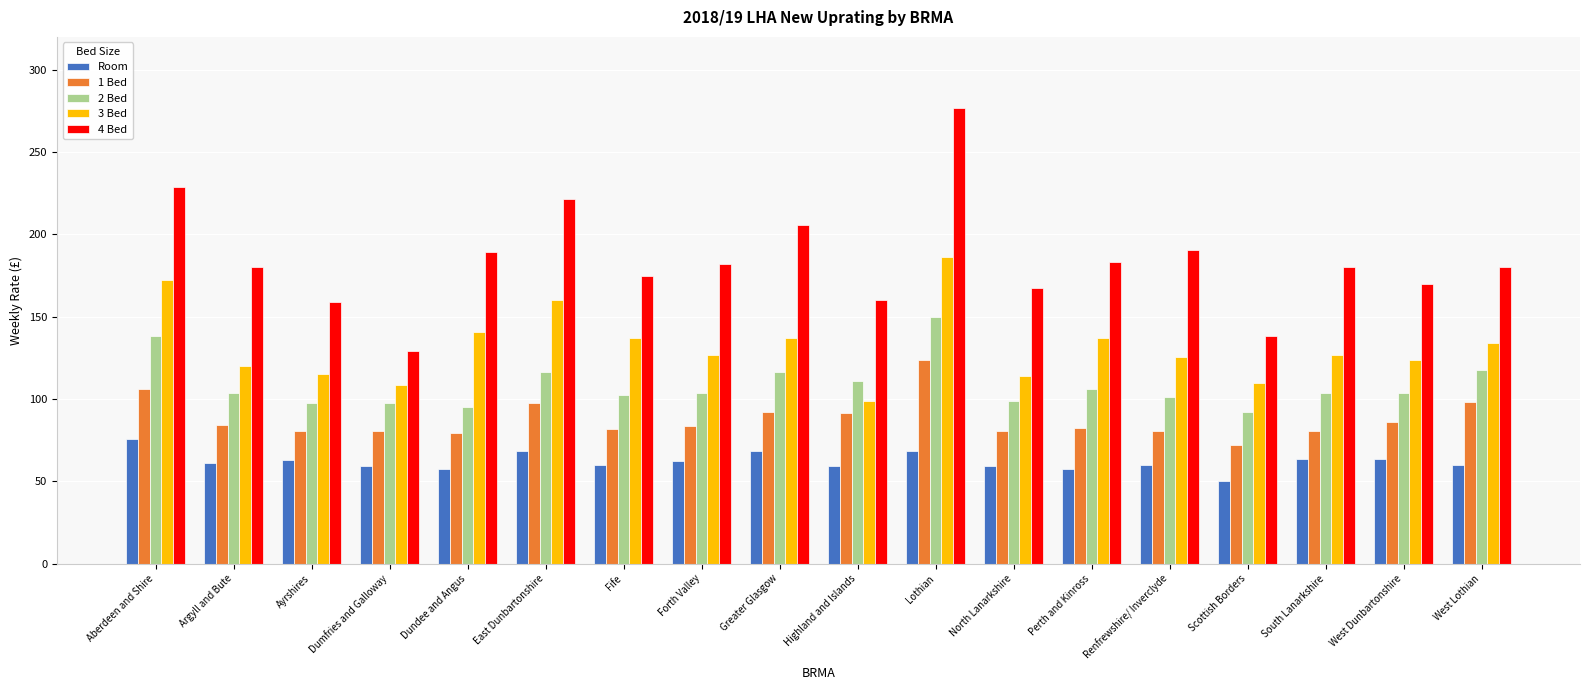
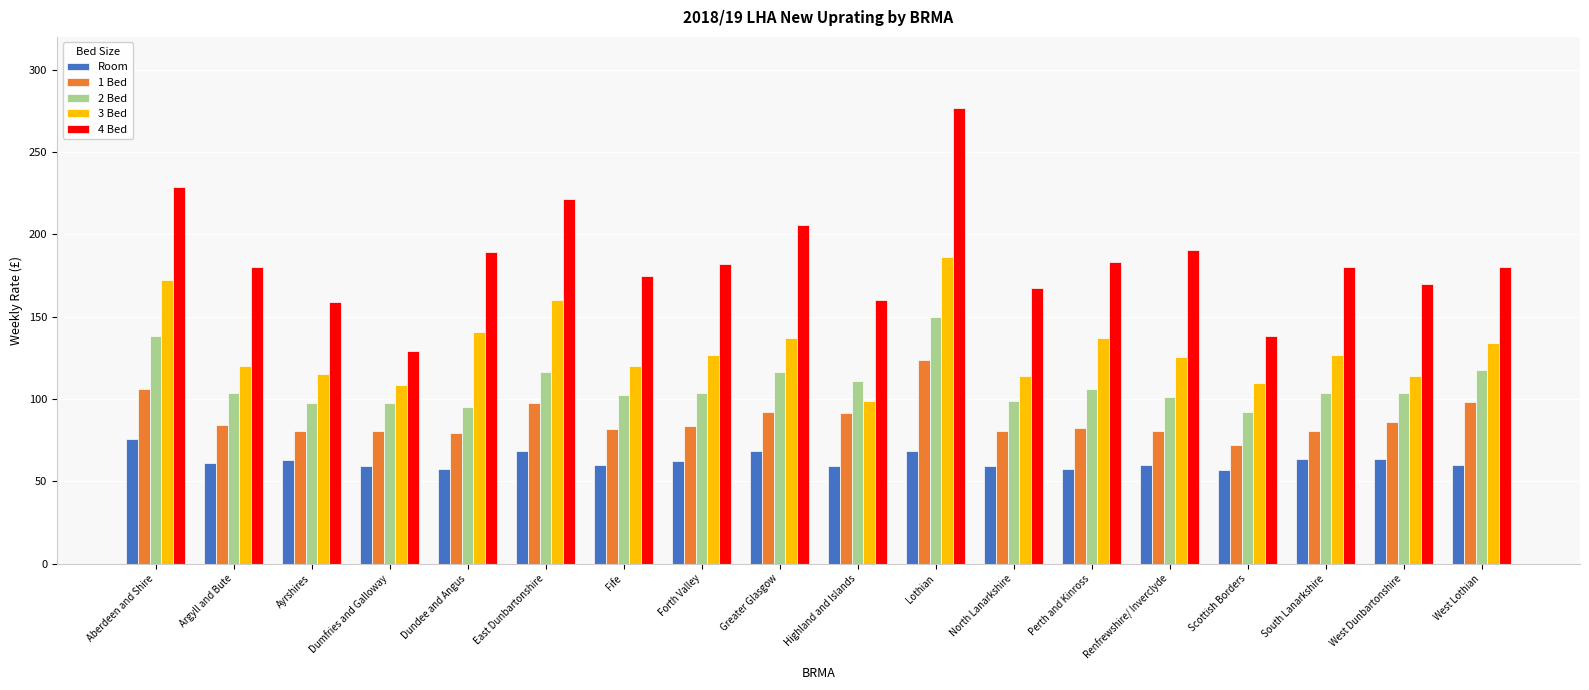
  {
    "Room": {
      "Aberdeen and Shire": 76,
      "Argyll and Bute": 61,
      "Ayrshires": 63,
      "Dumfries and Galloway": 59,
      "Dundee and Angus": 58,
      "East Dunbartonshire": 68,
      "Fife": 60,
      "Forth Valley": 62,
      "Greater Glasgow": 68,
      "Highland and Islands": 59,
      "Lothian": 68,
      "North Lanarkshire": 59,
      "Perth and Kinross": 58,
      "Renfrewshire/ Inverclyde": 60,
-     "Scottish Borders": 50,
+     "Scottish Borders": 57,
      "South Lanarkshire": 63,
      "West Dunbartonshire": 63,
      "West Lothian": 60
    },
    "1 Bed": {
      "Aberdeen and Shire": 106,
      "Argyll and Bute": 84,
      "Ayrshires": 81,
      "Dumfries and Galloway": 81,
      "Dundee and Angus": 79,
      "East Dunbartonshire": 98,
      "Fife": 82,
      "Forth Valley": 84,
      "Greater Glasgow": 92,
      "Highland and Islands": 92,
      "Lothian": 124,
      "North Lanarkshire": 81,
      "Perth and Kinross": 82,
      "Renfrewshire/ Inverclyde": 81,
      "Scottish Borders": 72,
      "South Lanarkshire": 81,
      "West Dunbartonshire": 86,
      "West Lothian": 98
    },
    "2 Bed": {
      "Aberdeen and Shire": 138,
      "Argyll and Bute": 104,
      "Ayrshires": 98,
      "Dumfries and Galloway": 98,
      "Dundee and Angus": 95,
      "East Dunbartonshire": 117,
      "Fife": 103,
      "Forth Valley": 104,
      "Greater Glasgow": 117,
      "Highland and Islands": 111,
      "Lothian": 150,
      "North Lanarkshire": 99,
      "Perth and Kinross": 106,
      "Renfrewshire/ Inverclyde": 102,
      "Scottish Borders": 92,
      "South Lanarkshire": 104,
      "West Dunbartonshire": 104,
      "West Lothian": 118
    },
    "3 Bed": {
      "Aberdeen and Shire": 173,
      "Argyll and Bute": 120,
      "Ayrshires": 115,
      "Dumfries and Galloway": 108,
      "Dundee and Angus": 141,
      "East Dunbartonshire": 160,
-     "Fife": 137,
+     "Fife": 120,
      "Forth Valley": 127,
      "Greater Glasgow": 137,
      "Highland and Islands": 99,
      "Lothian": 186,
      "North Lanarkshire": 114,
      "Perth and Kinross": 137,
      "Renfrewshire/ Inverclyde": 125,
      "Scottish Borders": 110,
      "South Lanarkshire": 127,
-     "West Dunbartonshire": 124,
+     "West Dunbartonshire": 114,
      "West Lothian": 134
    },
    "4 Bed": {
      "Aberdeen and Shire": 229,
      "Argyll and Bute": 180,
      "Ayrshires": 159,
      "Dumfries and Galloway": 129,
      "Dundee and Angus": 189,
      "East Dunbartonshire": 221,
      "Fife": 175,
      "Forth Valley": 182,
      "Greater Glasgow": 206,
      "Highland and Islands": 160,
      "Lothian": 277,
      "North Lanarkshire": 167,
      "Perth and Kinross": 183,
      "Renfrewshire/ Inverclyde": 191,
      "Scottish Borders": 138,
      "South Lanarkshire": 180,
      "West Dunbartonshire": 170,
      "West Lothian": 180
    }
  }
